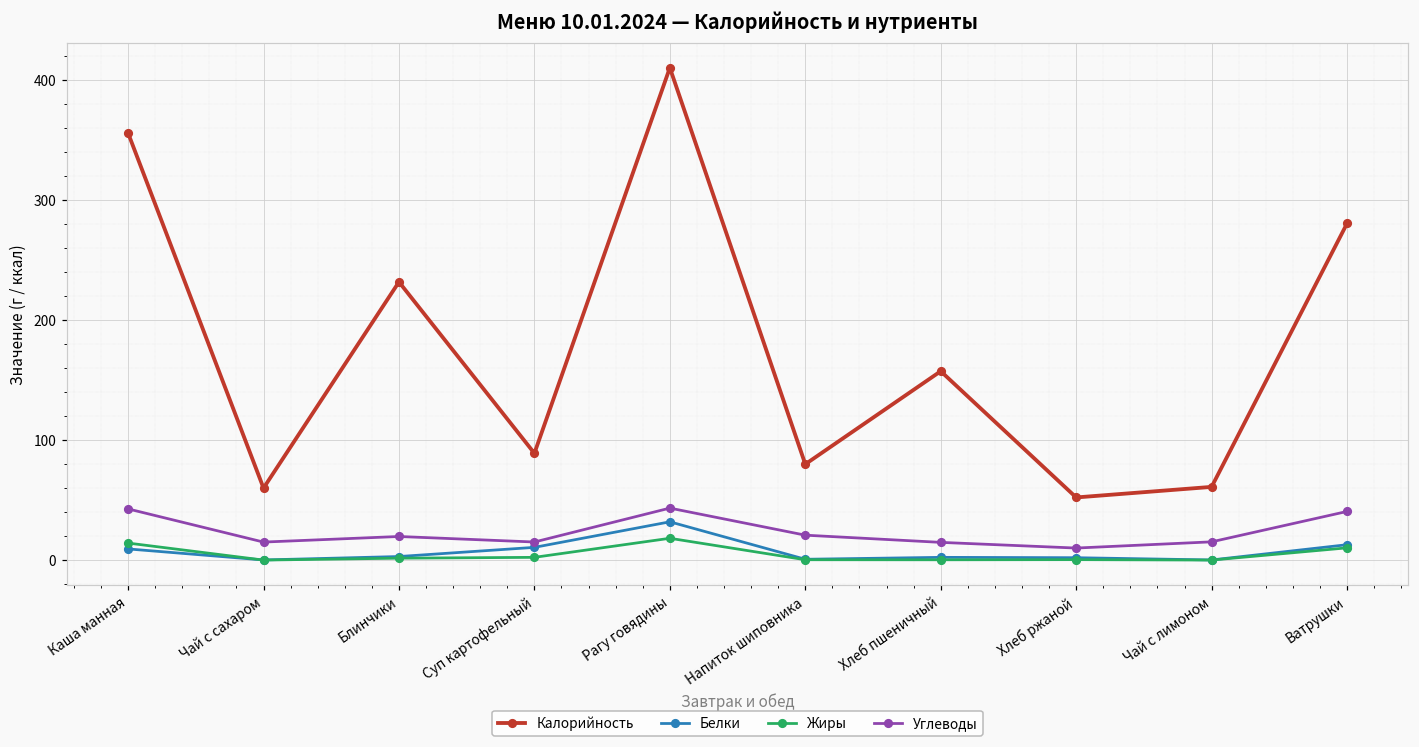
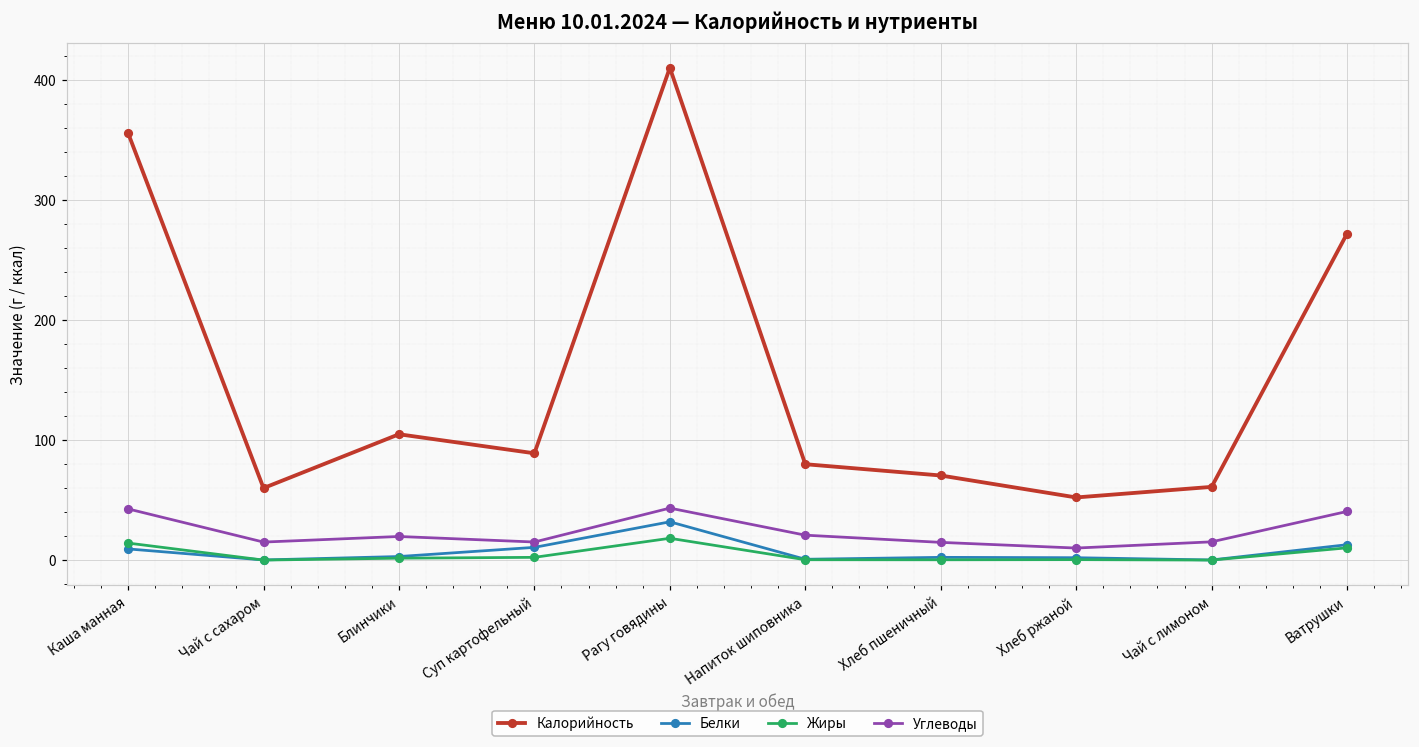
  {
    "Калорийность": {
      "Каша манная": 356,
      "Чай с сахаром": 60,
-     "Блинчики": 232,
+     "Блинчики": 105,
      "Суп картофельный": 89,
      "Рагу говядины": 410,
      "Напиток шиповника": 80,
-     "Хлеб пшеничный": 157,
+     "Хлеб пшеничный": 71,
      "Хлеб ржаной": 52,
      "Чай с лимоном": 61,
-     "Ватрушки": 281
+     "Ватрушки": 272
    },
    "Белки": {
      "Каша манная": 9,
      "Суп картофельный": 11,
      "Рагу говядины": 32,
      "Ватрушки": 13
    },
    "Жиры": {
      "Каша манная": 14,
      "Суп картофельный": 2,
      "Рагу говядины": 18,
      "Ватрушки": 10
    },
    "Углеводы": {
      "Каша манная": 43,
      "Чай с сахаром": 15,
      "Блинчики": 20,
      "Суп картофельный": 15,
      "Рагу говядины": 43,
      "Напиток шиповника": 21,
      "Хлеб пшеничный": 15,
      "Хлеб ржаной": 10,
      "Чай с лимоном": 15,
      "Ватрушки": 41
    }
  }
